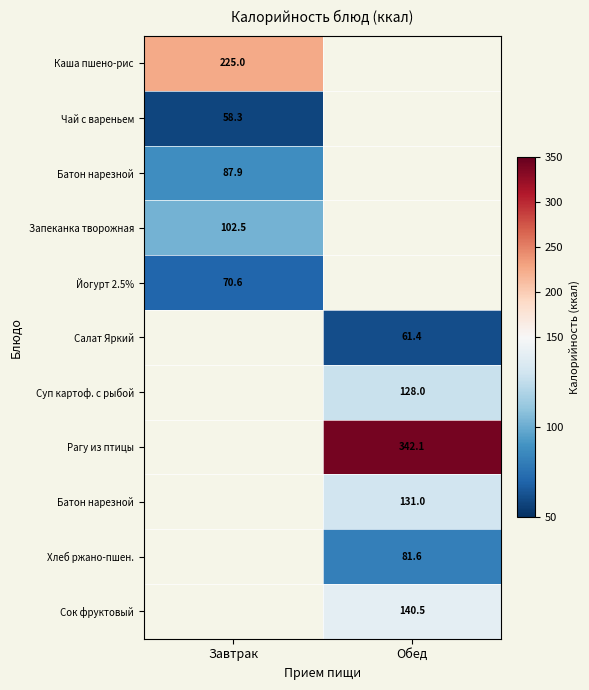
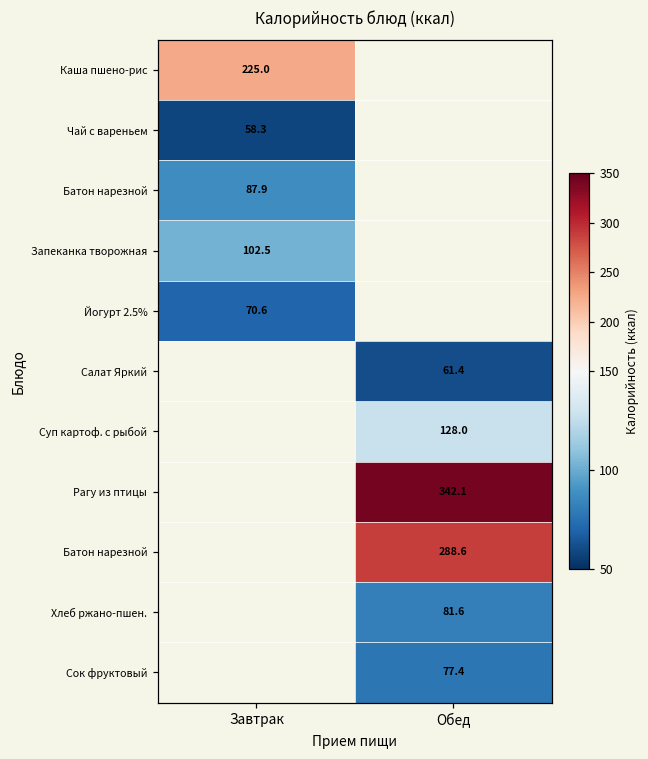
  {
    "Каша пшено-рис": {
      "Завтрак": 225.0
    },
    "Чай с вареньем": {
      "Завтрак": 58.3
    },
    "Батон нарезной": {
      "Завтрак": 87.9,
-     "Обед": 131.0
+     "Обед": 288.6
    },
    "Запеканка творожная": {
      "Завтрак": 102.5
    },
    "Йогурт 2.5%": {
      "Завтрак": 70.6
    },
    "Салат Яркий": {
      "Обед": 61.4
    },
    "Суп картоф. с рыбой": {
      "Обед": 128.0
    },
    "Рагу из птицы": {
      "Обед": 342.1
    },
    "Хлеб ржано-пшен.": {
      "Обед": 81.6
    },
    "Сок фруктовый": {
-     "Обед": 140.5
+     "Обед": 77.4
    }
  }
